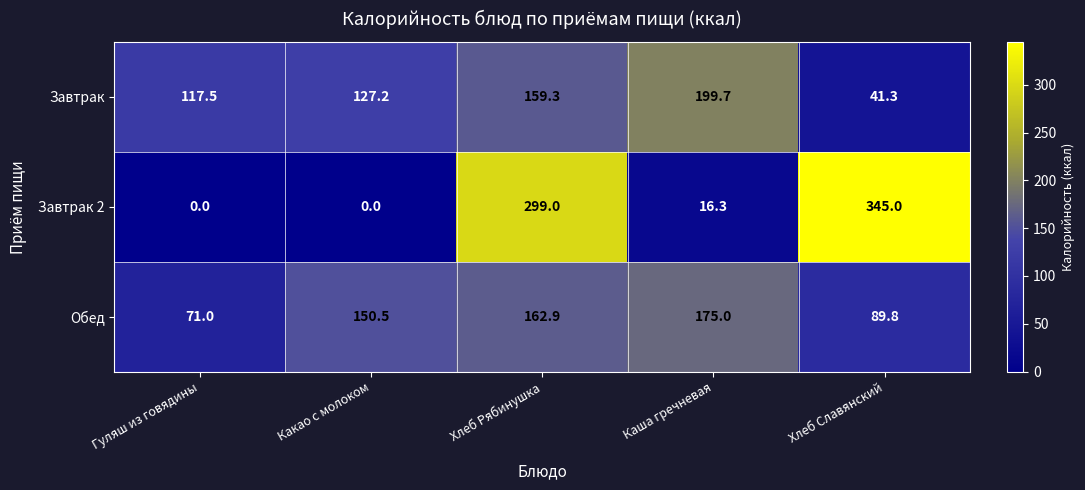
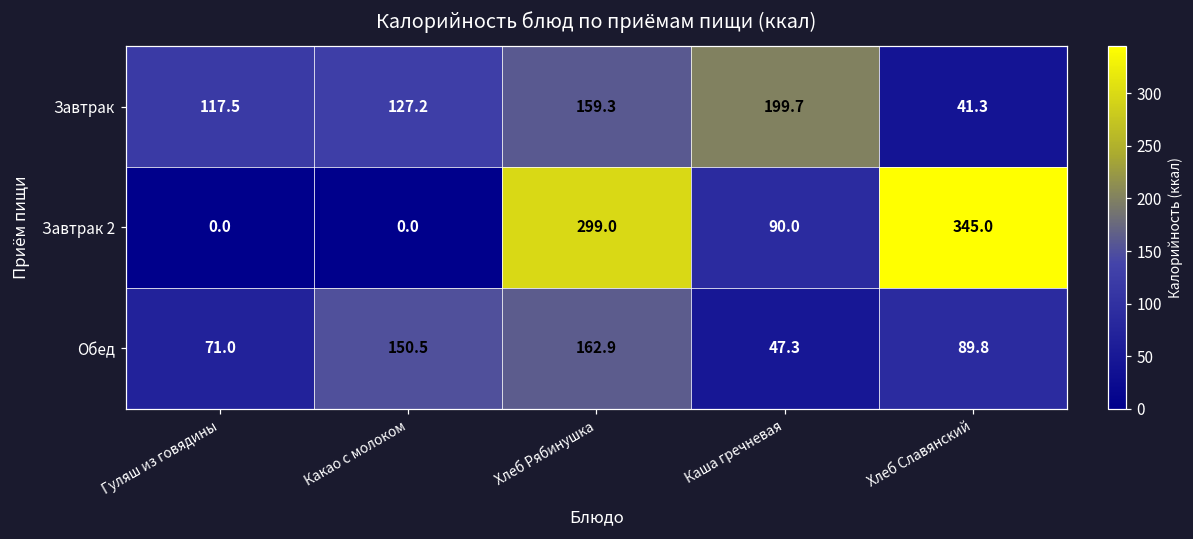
  {
    "Завтрак": {
      "Гуляш из говядины": 117.5,
      "Какао с молоком": 127.2,
      "Хлеб Рябинушка": 159.3,
      "Каша гречневая": 199.7,
      "Хлеб Славянский": 41.3
    },
    "Завтрак 2": {
      "Гуляш из говядины": 0.0,
      "Какао с молоком": 0.0,
      "Хлеб Рябинушка": 299.0,
-     "Каша гречневая": 16.3,
+     "Каша гречневая": 90.0,
      "Хлеб Славянский": 345.0
    },
    "Обед": {
      "Гуляш из говядины": 71.0,
      "Какао с молоком": 150.5,
      "Хлеб Рябинушка": 162.9,
-     "Каша гречневая": 175.0,
+     "Каша гречневая": 47.3,
      "Хлеб Славянский": 89.8
    }
  }
